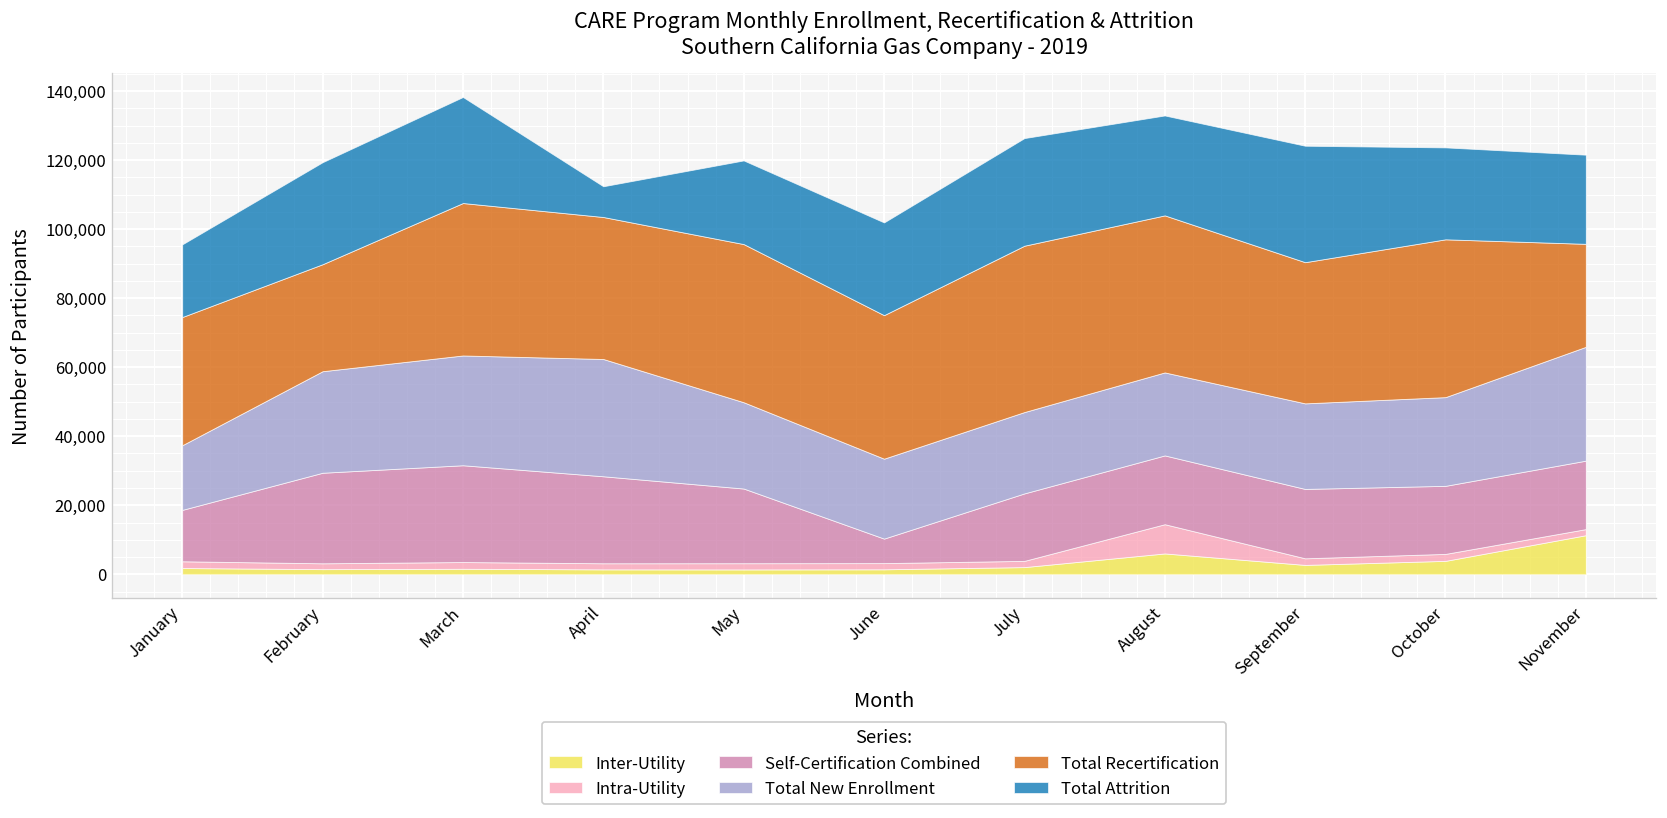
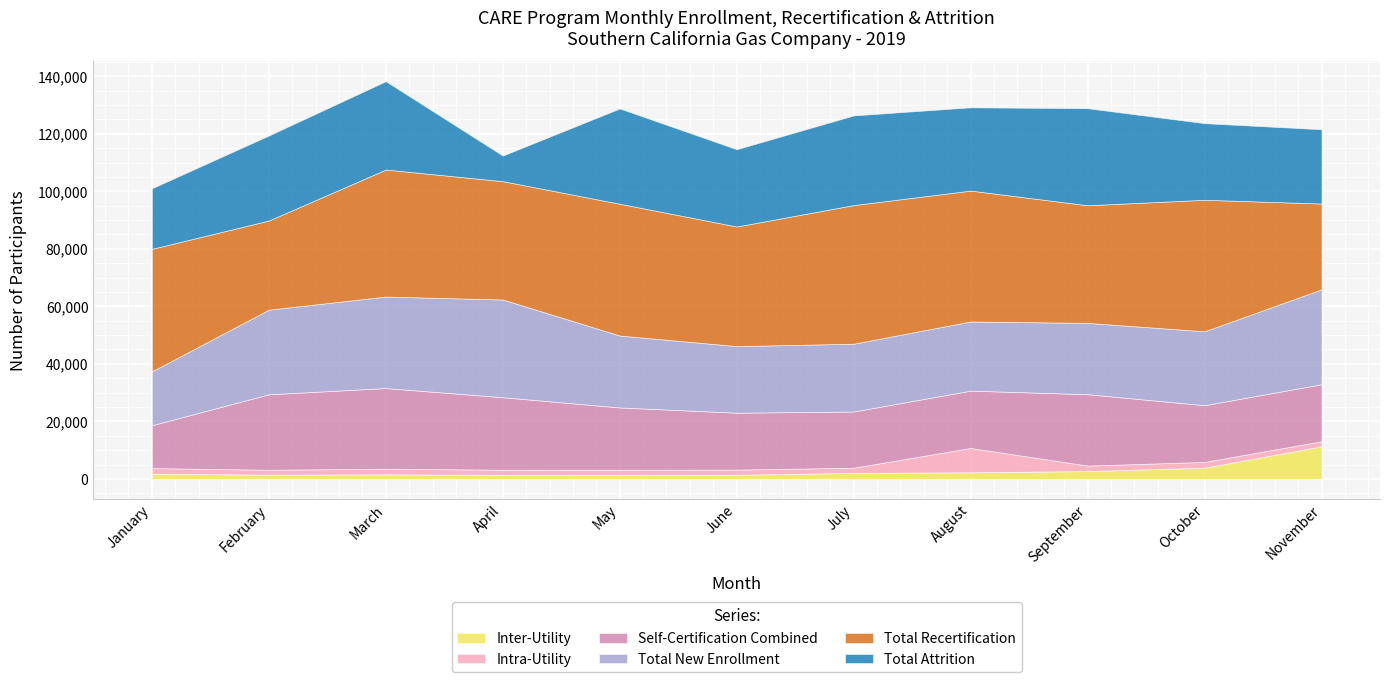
  {
    "Inter-Utility": {
      "January": "2,000",
      "February": "1,000",
      "March": "2,000",
      "April": "1,000",
      "May": "1,000",
      "June": "1,000",
      "July": "2,000",
-     "August": "6,000",
+     "August": "2,000",
      "September": "3,000",
      "October": "4,000",
      "November": "11,000"
    },
    "Intra-Utility": {
      "January": "2,000",
      "February": "2,000",
      "March": "2,000",
      "April": "2,000",
      "May": "2,000",
      "June": "2,000",
      "July": "2,000",
      "August": "8,000",
      "September": "2,000",
      "October": "2,000",
      "November": "2,000"
    },
    "Self-Certification Combined": {
      "January": "15,000",
      "February": "26,000",
      "March": "28,000",
      "April": "25,000",
      "May": "22,000",
-     "June": "7,000",
+     "June": "20,000",
      "July": "20,000",
      "August": "20,000",
-     "September": "20,000",
+     "September": "25,000",
      "October": "20,000",
      "November": "20,000"
    },
    "Total New Enrollment": {
      "January": "19,000",
      "February": "29,000",
      "March": "32,000",
      "April": "34,000",
      "May": "25,000",
      "June": "23,000",
      "July": "24,000",
      "August": "24,000",
      "September": "25,000",
      "October": "26,000",
      "November": "33,000"
    },
    "Total Recertification": {
-     "January": "37,000",
+     "January": "43,000",
      "February": "31,000",
      "March": "44,000",
      "April": "41,000",
      "May": "46,000",
      "June": "42,000",
      "July": "48,000",
      "August": "45,000",
      "September": "41,000",
      "October": "46,000",
      "November": "30,000"
    },
    "Total Attrition": {
      "January": "21,000",
      "February": "30,000",
      "March": "31,000",
      "April": "9,000",
-     "May": "24,000",
+     "May": "33,000",
      "June": "27,000",
      "July": "31,000",
      "August": "29,000",
      "September": "34,000",
      "October": "27,000",
      "November": "26,000"
    }
  }
